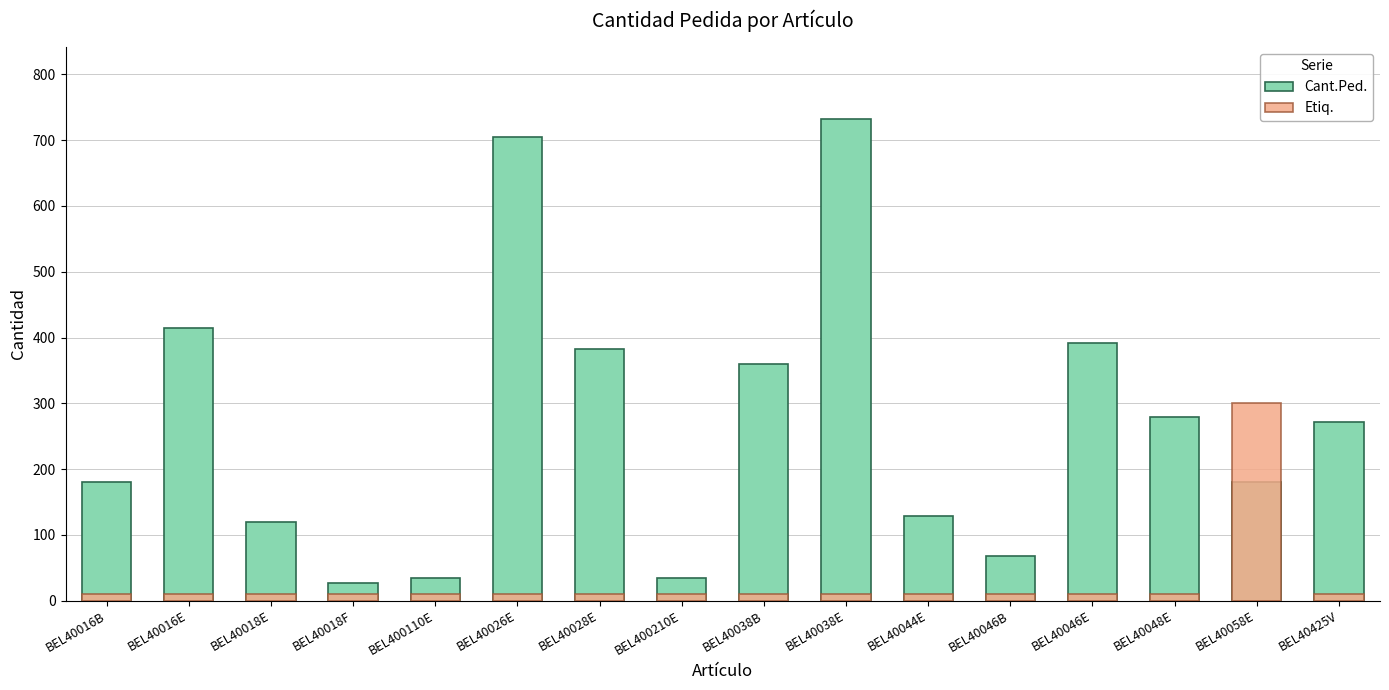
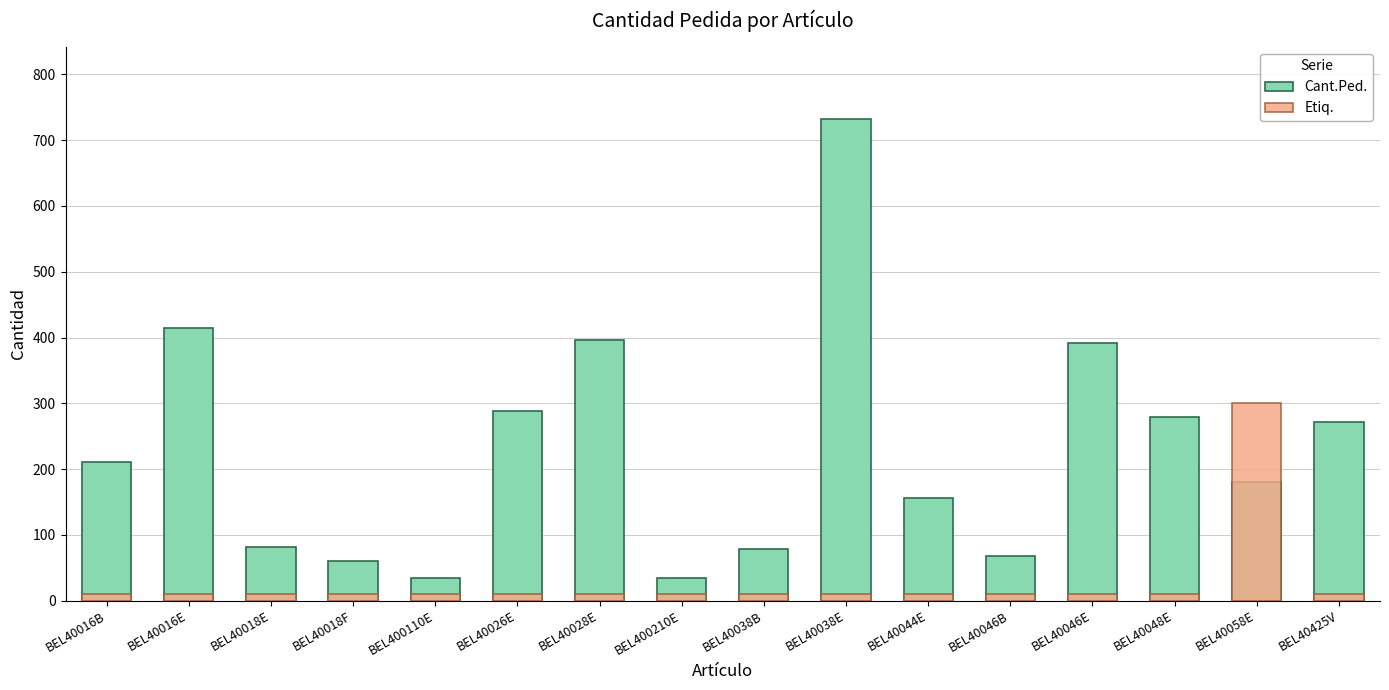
  {
    "Cant.Ped.": {
-     "BEL40016B": 180,
+     "BEL40016B": 210,
      "BEL40016E": 420,
-     "BEL40018E": 120,
-     "BEL40018F": 30,
+     "BEL40018E": 80,
+     "BEL40018F": 60,
      "BEL400110E": 40,
-     "BEL40026E": 710,
-     "BEL40028E": 380,
+     "BEL40026E": 290,
+     "BEL40028E": 400,
      "BEL400210E": 30,
-     "BEL40038B": 360,
+     "BEL40038B": 80,
      "BEL40038E": 730,
-     "BEL40044E": 130,
+     "BEL40044E": 160,
      "BEL40046B": 70,
      "BEL40046E": 390,
      "BEL40048E": 280,
      "BEL40425V": 270
    },
    "Etiq.": {
      "BEL40058E": 300
    }
  }
